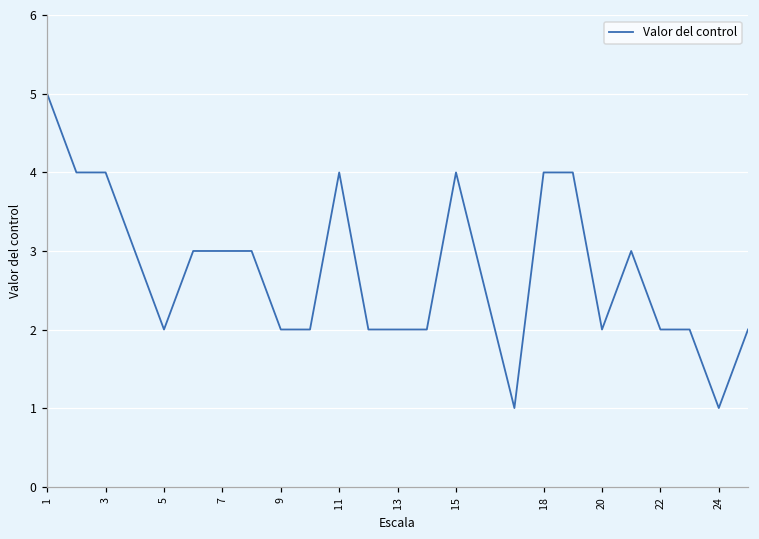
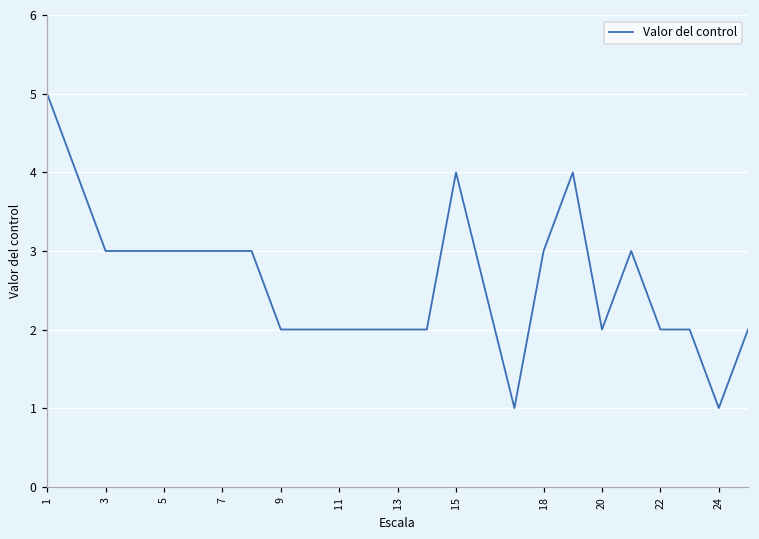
  {
    "1": 5,
-   "3": 4,
-   "5": 2,
+   "3": 3,
+   "5": 3,
    "7": 3,
    "9": 2,
-   "11": 4,
+   "11": 2,
    "13": 2,
    "15": 4,
-   "18": 4,
+   "18": 3,
    "20": 2,
    "22": 2,
    "24": 1
  }
